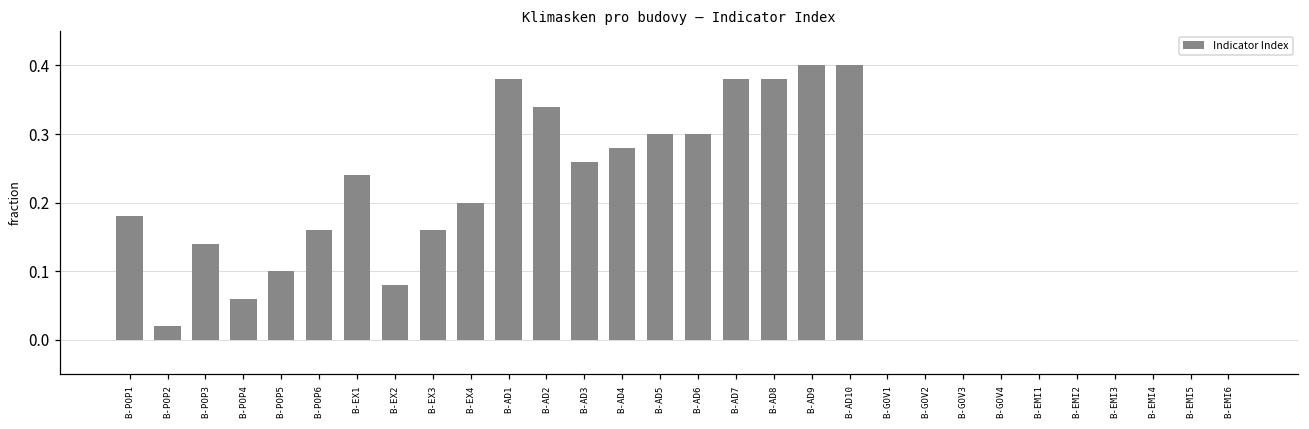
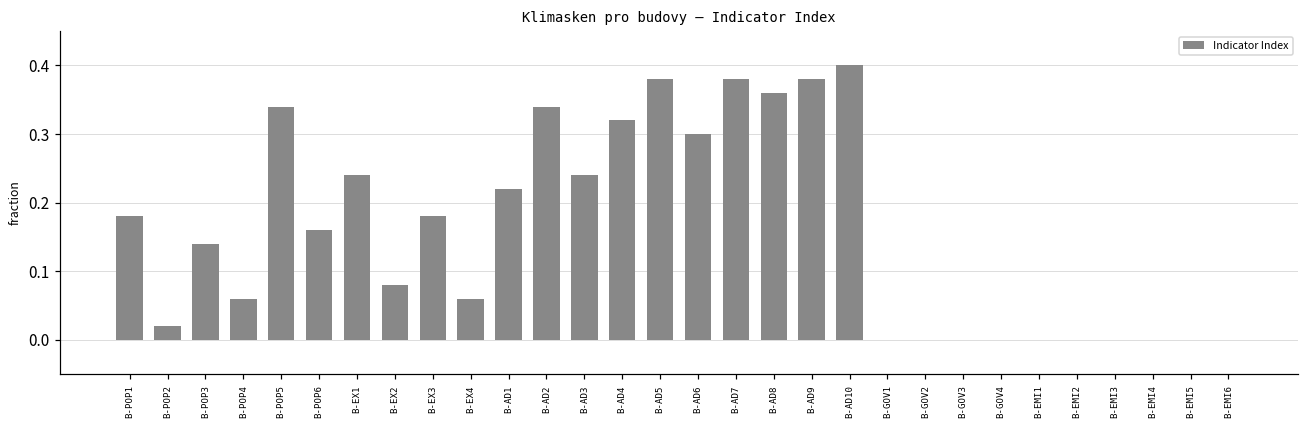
  {
    "B-POP1": 0.18,
    "B-POP2": 0.02,
    "B-POP3": 0.14,
    "B-POP4": 0.06,
-   "B-POP5": 0.10,
+   "B-POP5": 0.34,
    "B-POP6": 0.16,
    "B-EX1": 0.24,
    "B-EX2": 0.08,
-   "B-EX3": 0.16,
-   "B-EX4": 0.20,
-   "B-AD1": 0.38,
+   "B-EX3": 0.18,
+   "B-EX4": 0.06,
+   "B-AD1": 0.22,
    "B-AD2": 0.34,
-   "B-AD3": 0.26,
-   "B-AD4": 0.28,
-   "B-AD5": 0.30,
+   "B-AD3": 0.24,
+   "B-AD4": 0.32,
+   "B-AD5": 0.38,
    "B-AD6": 0.30,
    "B-AD7": 0.38,
-   "B-AD8": 0.38,
-   "B-AD9": 0.40,
+   "B-AD8": 0.36,
+   "B-AD9": 0.38,
    "B-AD10": 0.40,
    "B-GOV1": 0.00,
    "B-GOV2": 0.00,
    "B-GOV3": 0.00,
    "B-GOV4": 0.00,
    "B-EMI1": 0.00,
    "B-EMI2": 0.00,
    "B-EMI3": 0.00,
    "B-EMI4": 0.00,
    "B-EMI5": 0.00,
    "B-EMI6": 0.00
  }
